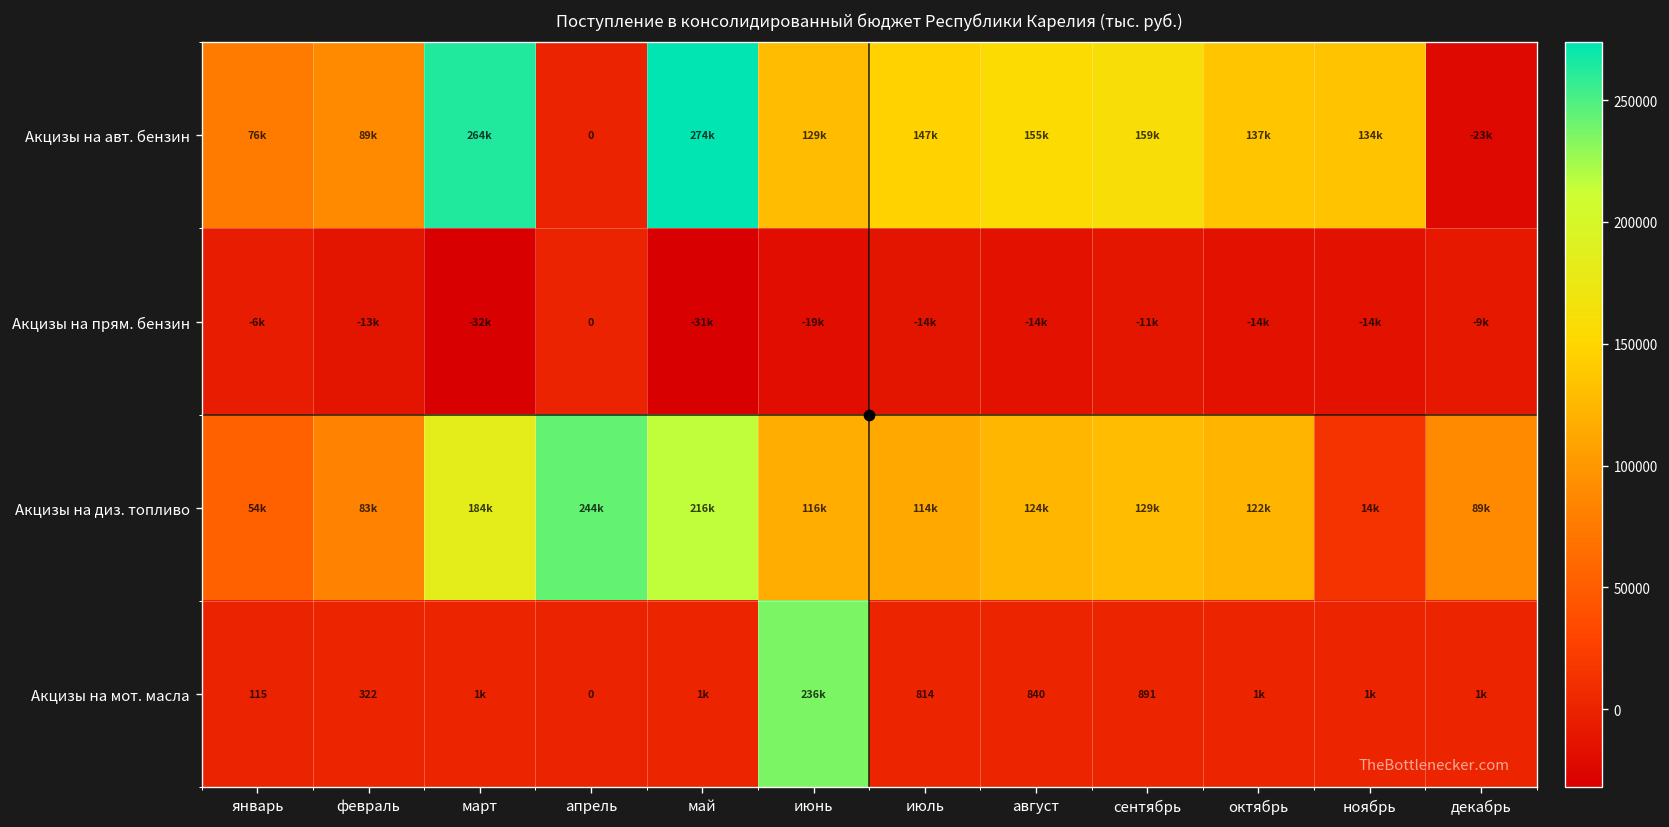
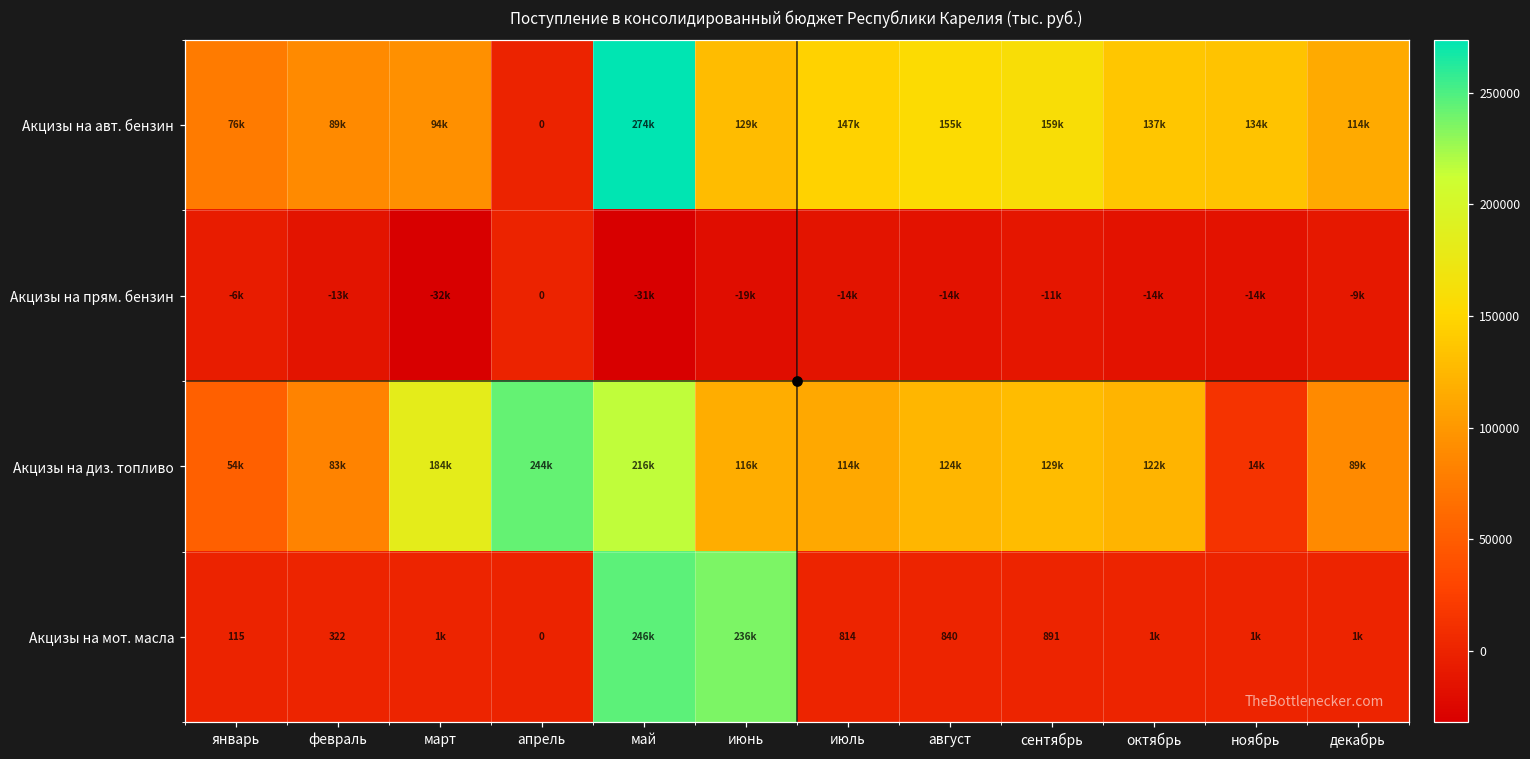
  {
    "Акцизы на авт. бензин": {
      "январь": "76k",
      "февраль": "89k",
-     "март": "264k",
+     "март": "94k",
      "апрель": "0",
      "май": "274k",
      "июнь": "129k",
      "июль": "147k",
      "август": "155k",
      "сентябрь": "159k",
      "октябрь": "137k",
      "ноябрь": "134k",
-     "декабрь": "-23k"
+     "декабрь": "114k"
    },
    "Акцизы на прям. бензин": {
      "январь": "-6k",
      "февраль": "-13k",
      "март": "-32k",
      "апрель": "0",
      "май": "-31k",
      "июнь": "-19k",
      "июль": "-14k",
      "август": "-14k",
      "сентябрь": "-11k",
      "октябрь": "-14k",
      "ноябрь": "-14k",
      "декабрь": "-9k"
    },
    "Акцизы на диз. топливо": {
      "январь": "54k",
      "февраль": "83k",
      "март": "184k",
      "апрель": "244k",
      "май": "216k",
      "июнь": "116k",
      "июль": "114k",
      "август": "124k",
      "сентябрь": "129k",
      "октябрь": "122k",
      "ноябрь": "14k",
      "декабрь": "89k"
    },
    "Акцизы на мот. масла": {
      "январь": "115",
      "февраль": "322",
      "март": "1k",
      "апрель": "0",
-     "май": "1k",
+     "май": "246k",
      "июнь": "236k",
      "июль": "814",
      "август": "840",
      "сентябрь": "891",
      "октябрь": "1k",
      "ноябрь": "1k"
    }
  }
